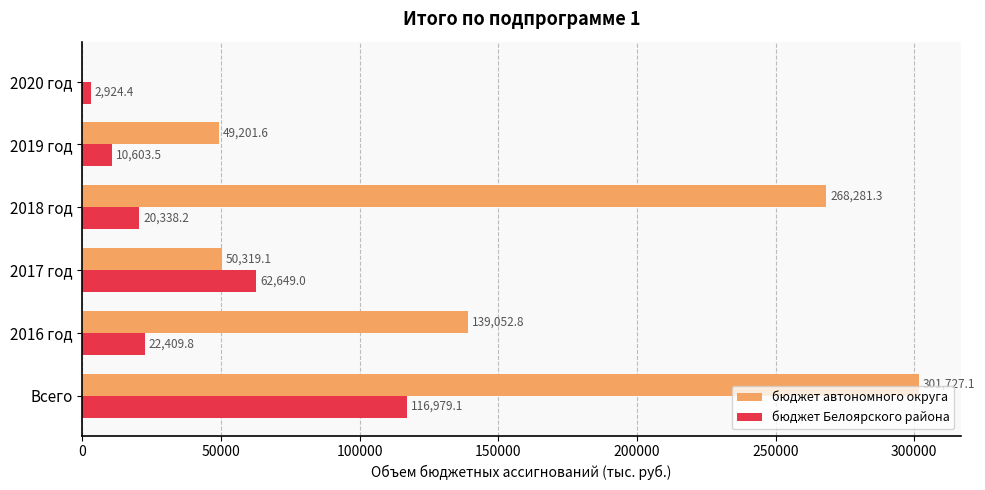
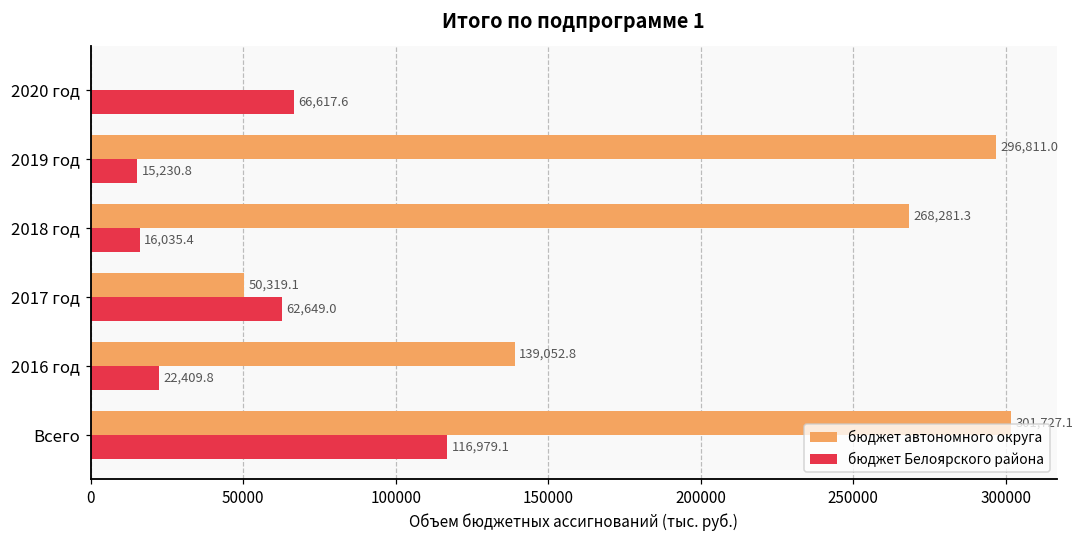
  {
    "бюджет автономного округа": {
-     "2019 год": "49,201.6",
+     "2019 год": "296,811.0",
      "2018 год": "268,281.3",
      "2017 год": "50,319.1",
      "2016 год": "139,052.8"
    },
    "бюджет Белоярского района": {
-     "2020 год": "2,924.4",
-     "2019 год": "10,603.5",
-     "2018 год": "20,338.2",
+     "2020 год": "66,617.6",
+     "2019 год": "15,230.8",
+     "2018 год": "16,035.4",
      "2017 год": "62,649.0",
      "2016 год": "22,409.8",
      "Всего": "116,979.1"
    }
  }
